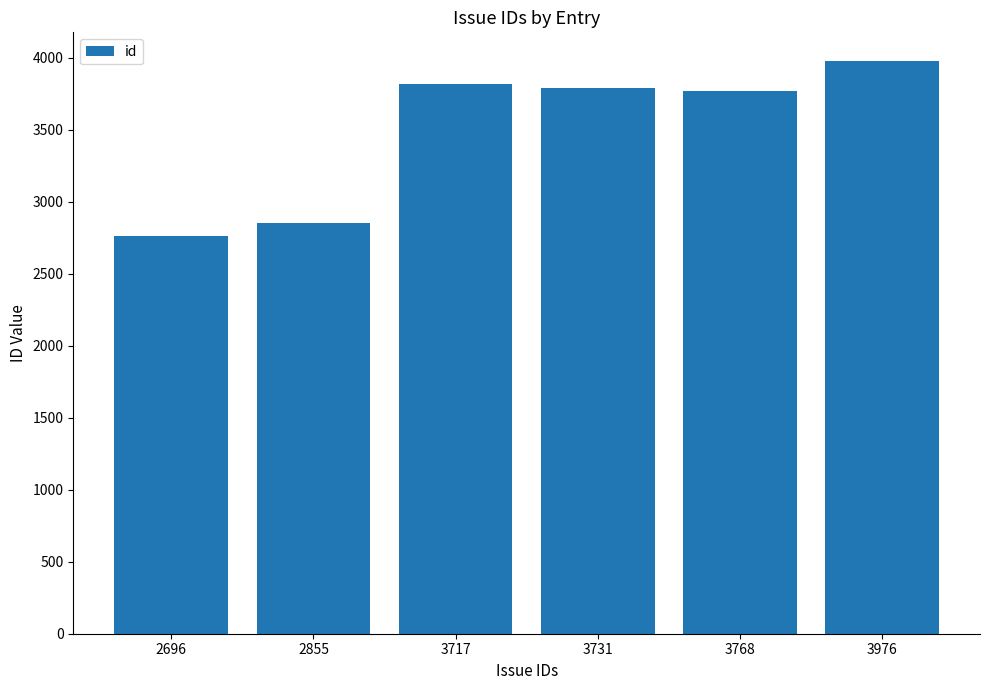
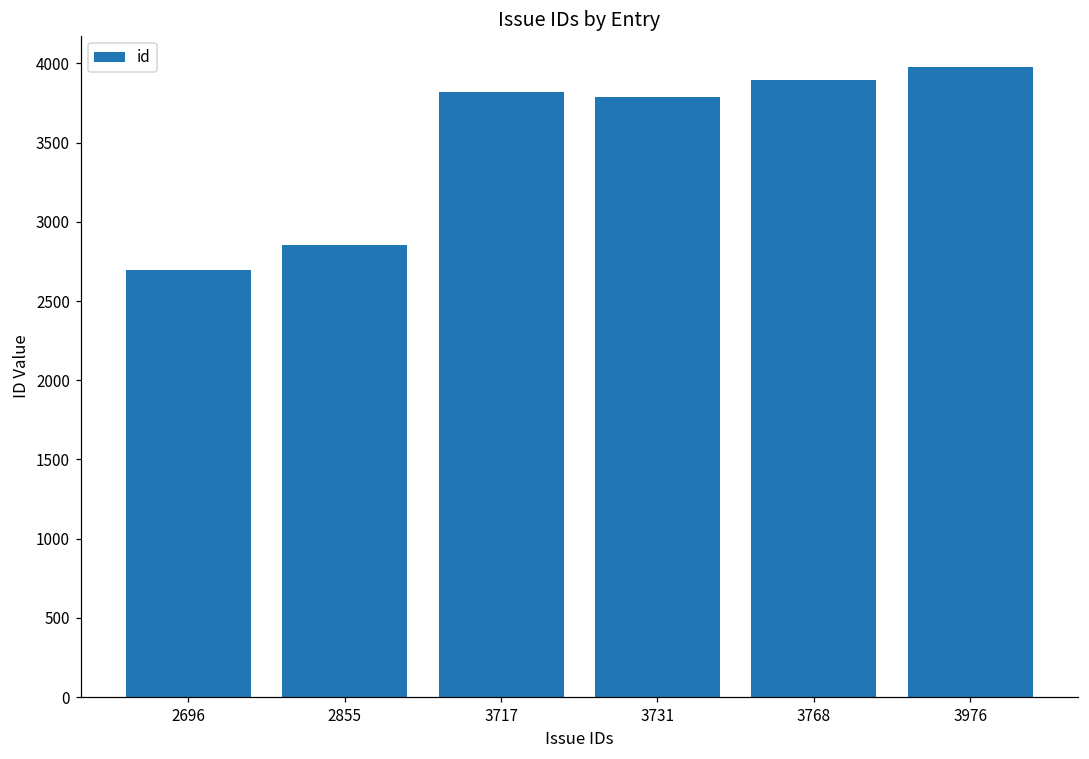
  {
-   "2696": 2770,
+   "2696": 2700,
    "2855": 2860,
    "3717": 3820,
    "3731": 3790,
-   "3768": 3770,
+   "3768": 3890,
    "3976": 3980
  }
